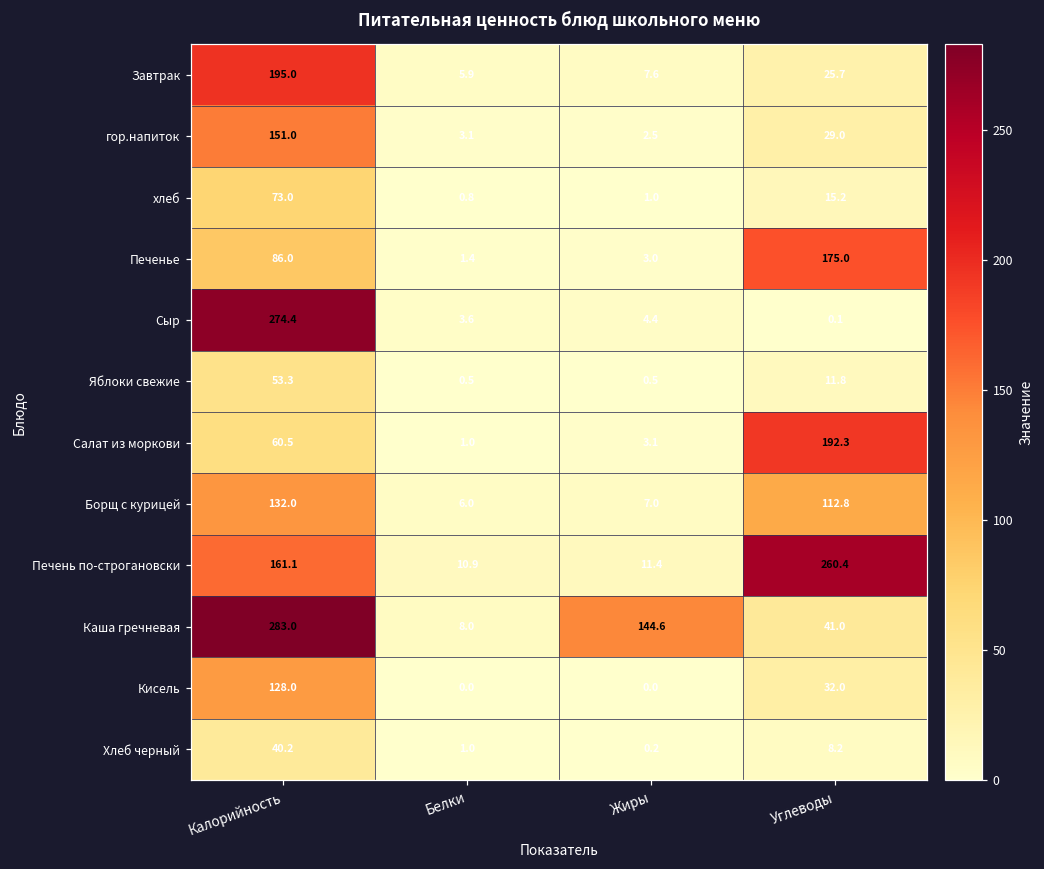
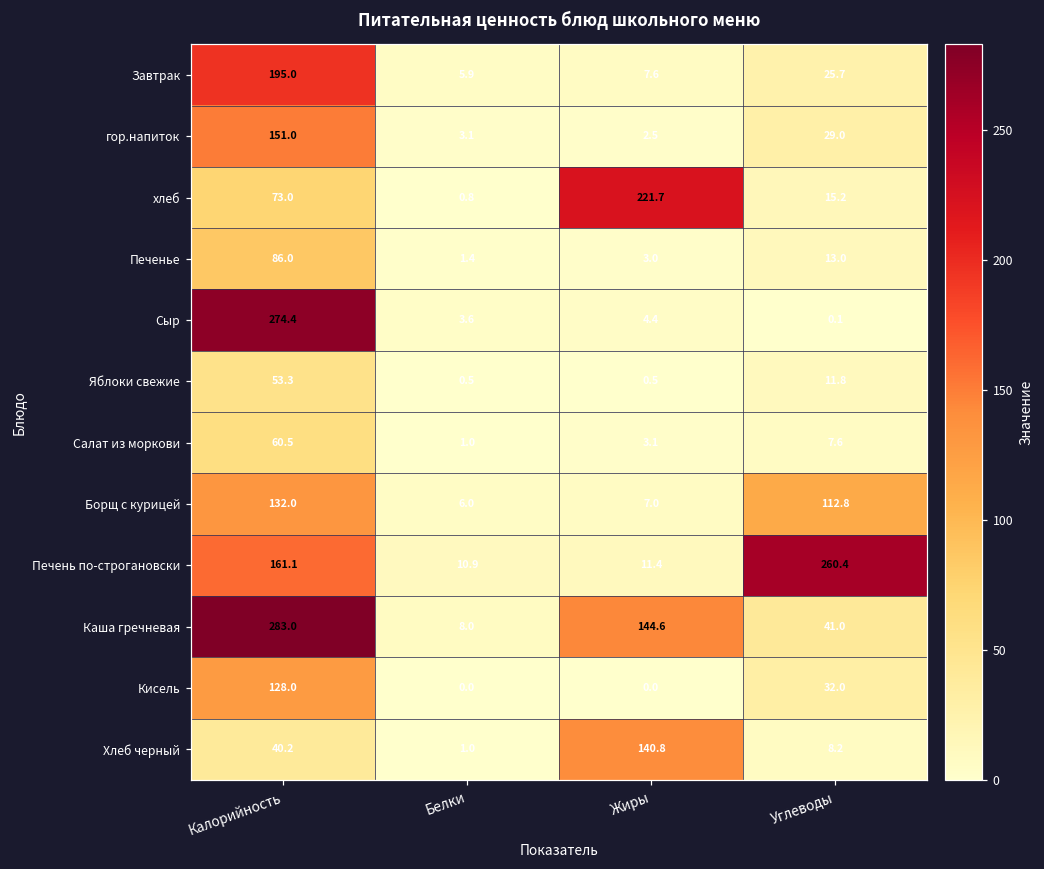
  {
    "Завтрак": {
      "Калорийность": 195.0,
      "Белки": 5.9,
      "Жиры": 7.6,
      "Углеводы": 25.7
    },
    "гор.напиток": {
      "Калорийность": 151.0,
      "Белки": 3.1,
      "Жиры": 2.5,
      "Углеводы": 29.0
    },
    "хлеб": {
      "Калорийность": 73.0,
      "Белки": 0.8,
-     "Жиры": 1.0,
+     "Жиры": 221.7,
      "Углеводы": 15.2
    },
    "Печенье": {
      "Калорийность": 86.0,
      "Белки": 1.4,
      "Жиры": 3.0,
-     "Углеводы": 175.0
+     "Углеводы": 13.0
    },
    "Сыр": {
      "Калорийность": 274.4,
      "Белки": 3.6,
      "Жиры": 4.4,
      "Углеводы": 0.1
    },
    "Яблоки свежие": {
      "Калорийность": 53.3,
      "Белки": 0.5,
      "Жиры": 0.5,
      "Углеводы": 11.8
    },
    "Салат из моркови": {
      "Калорийность": 60.5,
      "Белки": 1.0,
      "Жиры": 3.1,
-     "Углеводы": 192.3
+     "Углеводы": 7.6
    },
    "Борщ с курицей": {
      "Калорийность": 132.0,
      "Белки": 6.0,
      "Жиры": 7.0,
      "Углеводы": 112.8
    },
    "Печень по-строгановски": {
      "Калорийность": 161.1,
      "Белки": 10.9,
      "Жиры": 11.4,
      "Углеводы": 260.4
    },
    "Каша гречневая": {
      "Калорийность": 283.0,
      "Белки": 8.0,
      "Жиры": 144.6,
      "Углеводы": 41.0
    },
    "Кисель": {
      "Калорийность": 128.0,
      "Белки": 0.0,
      "Жиры": 0.0,
      "Углеводы": 32.0
    },
    "Хлеб черный": {
      "Калорийность": 40.2,
      "Белки": 1.0,
-     "Жиры": 0.2,
+     "Жиры": 140.8,
      "Углеводы": 8.2
    }
  }
